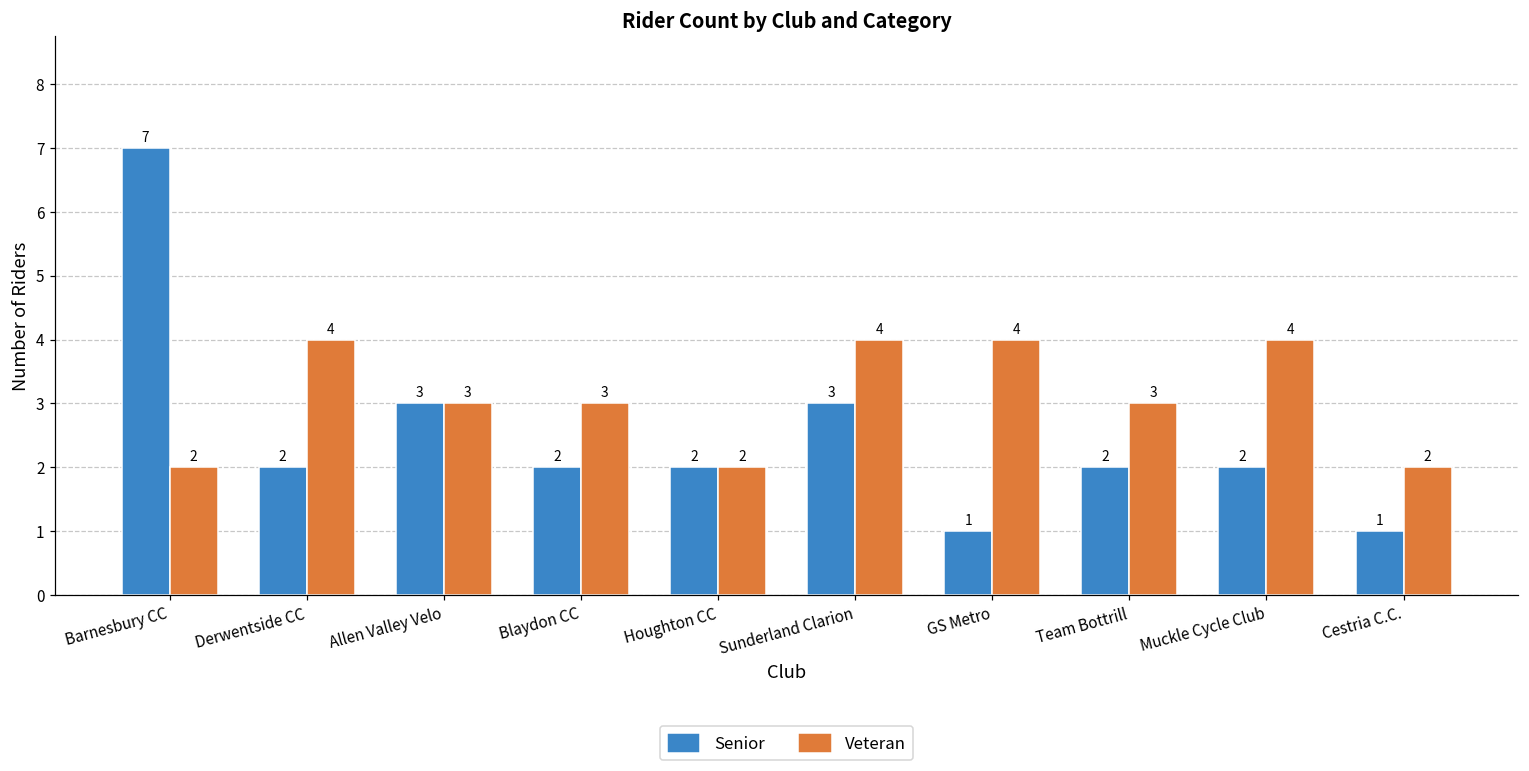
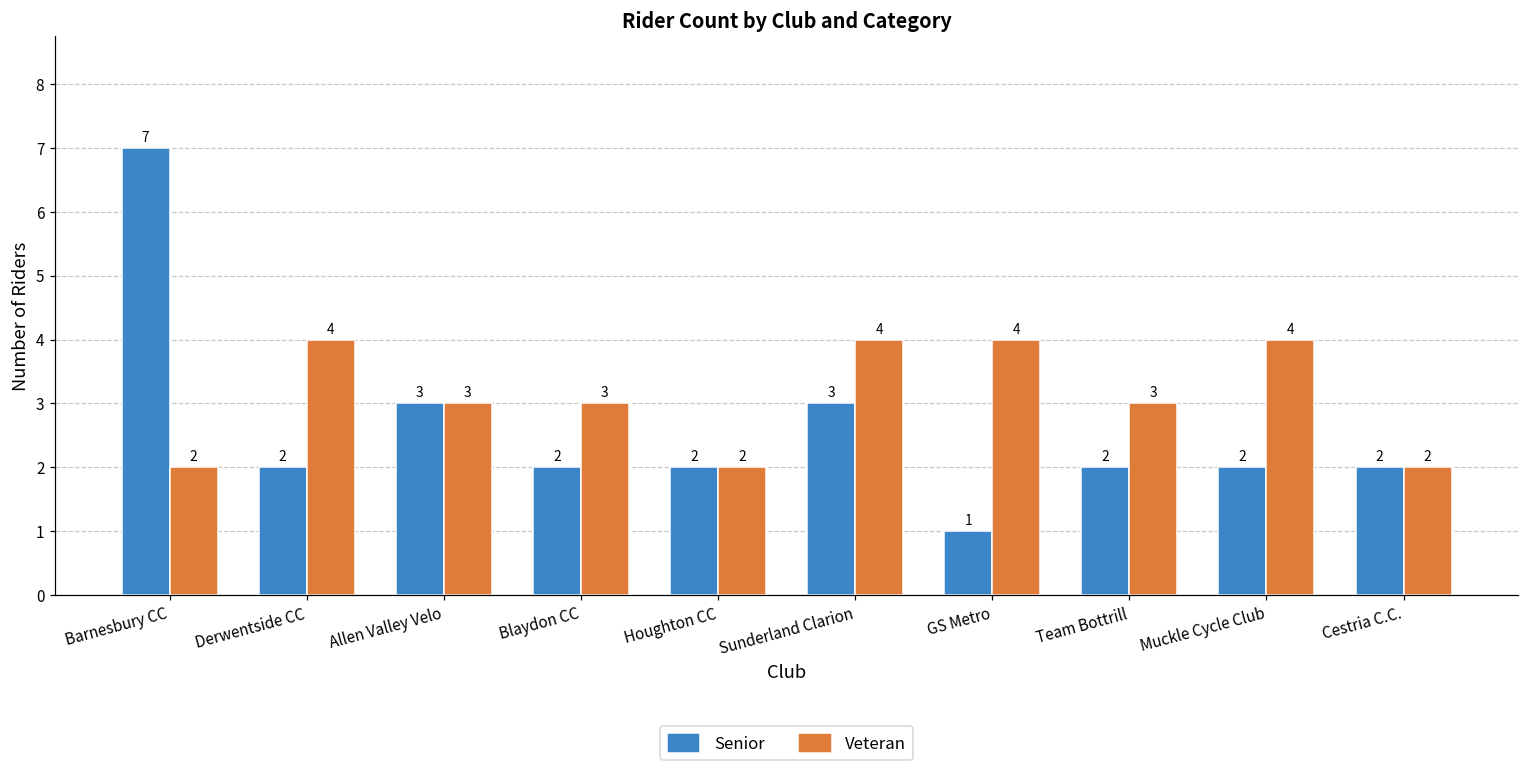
  {
    "Senior": {
      "Barnesbury CC": 7,
      "Derwentside CC": 2,
      "Allen Valley Velo": 3,
      "Blaydon CC": 2,
      "Houghton CC": 2,
      "Sunderland Clarion": 3,
      "GS Metro": 1,
      "Team Bottrill": 2,
      "Muckle Cycle Club": 2,
-     "Cestria C.C.": 1
+     "Cestria C.C.": 2
    },
    "Veteran": {
      "Barnesbury CC": 2,
      "Derwentside CC": 4,
      "Allen Valley Velo": 3,
      "Blaydon CC": 3,
      "Houghton CC": 2,
      "Sunderland Clarion": 4,
      "GS Metro": 4,
      "Team Bottrill": 3,
      "Muckle Cycle Club": 4,
      "Cestria C.C.": 2
    }
  }
